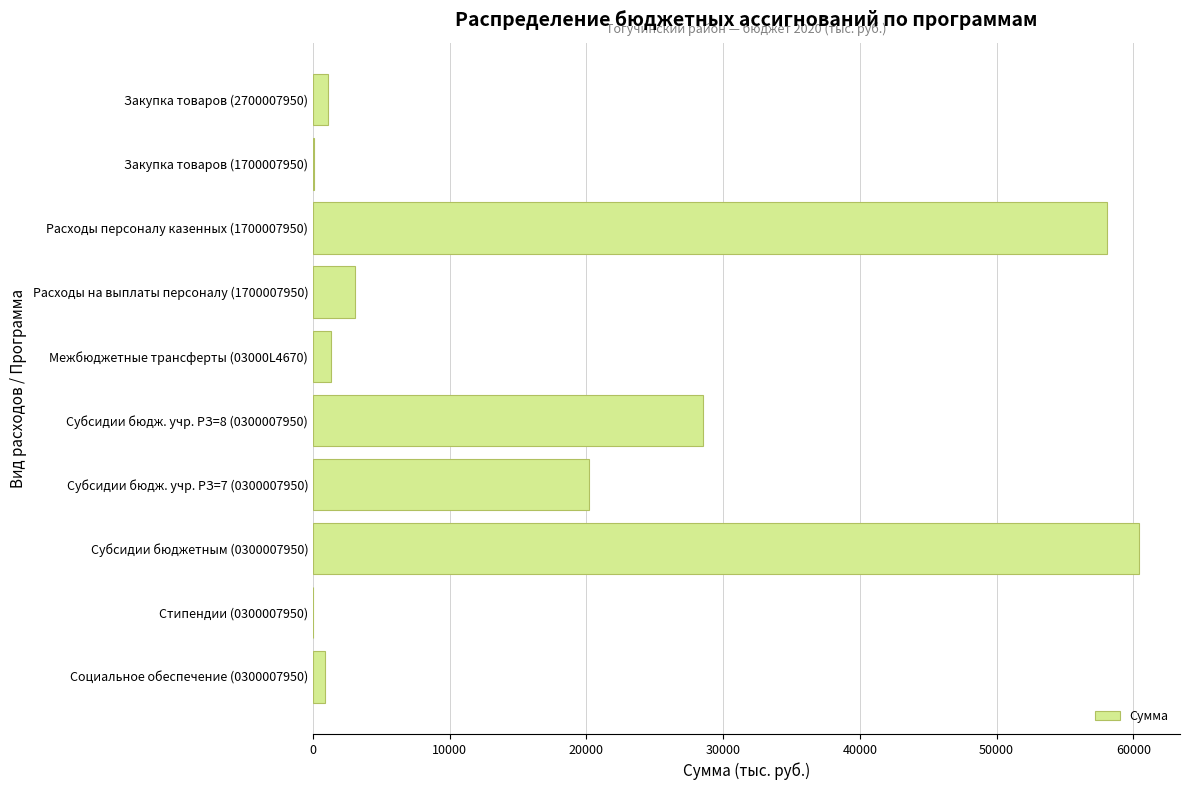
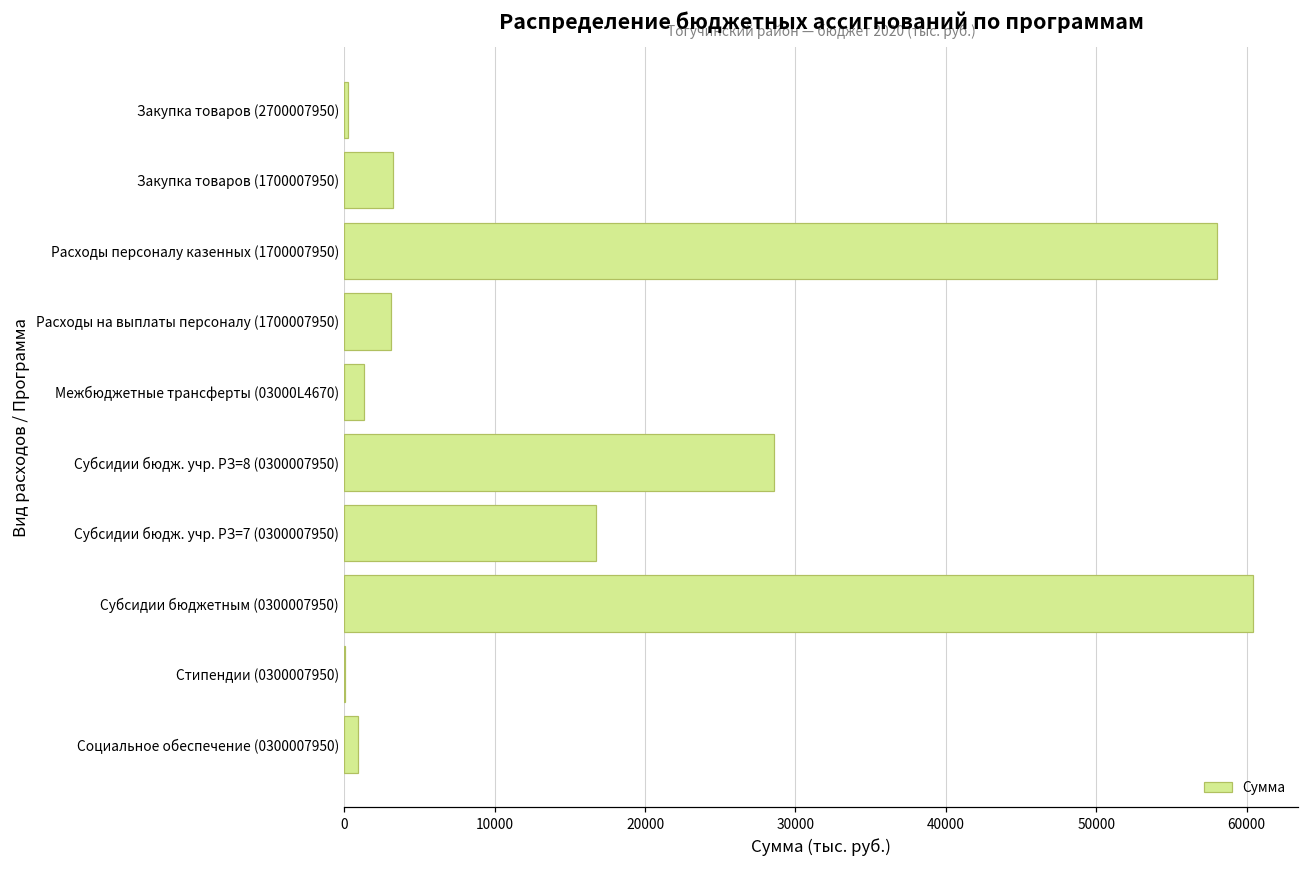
  {
-   "Закупка товаров (2700007950)": 1100,
-   "Закупка товаров (1700007950)": 0,
+   "Закупка товаров (2700007950)": 300,
+   "Закупка товаров (1700007950)": 3200,
    "Расходы персоналу казенных (1700007950)": 58100,
    "Расходы на выплаты персоналу (1700007950)": 3100,
    "Межбюджетные трансферты (03000L4670)": 1300,
    "Субсидии бюдж. учр. РЗ=8 (0300007950)": 28600,
-   "Субсидии бюдж. учр. РЗ=7 (0300007950)": 20200,
+   "Субсидии бюдж. учр. РЗ=7 (0300007950)": 16700,
    "Субсидии бюджетным (0300007950)": 60400,
    "Социальное обеспечение (0300007950)": 900
  }
